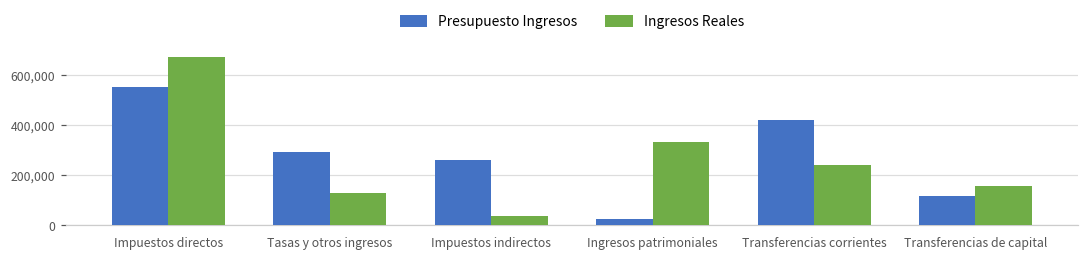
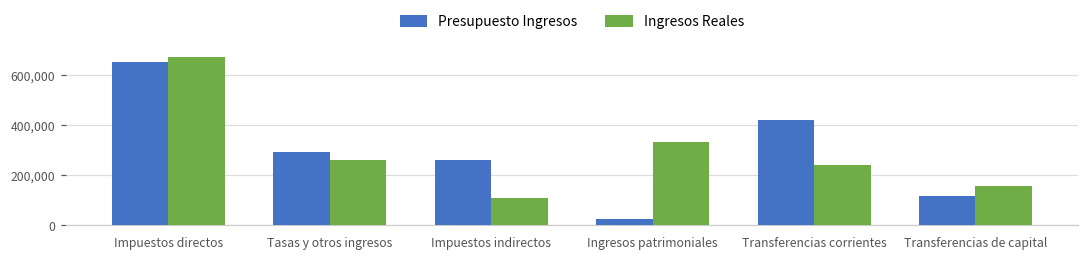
  {
    "Presupuesto Ingresos": {
-     "Impuestos directos": "550,000",
+     "Impuestos directos": "650,000",
      "Tasas y otros ingresos": "290,000",
      "Impuestos indirectos": "260,000",
      "Ingresos patrimoniales": "30,000",
      "Transferencias corrientes": "420,000",
      "Transferencias de capital": "120,000"
    },
    "Ingresos Reales": {
      "Impuestos directos": "670,000",
-     "Tasas y otros ingresos": "130,000",
-     "Impuestos indirectos": "40,000",
+     "Tasas y otros ingresos": "260,000",
+     "Impuestos indirectos": "110,000",
      "Ingresos patrimoniales": "330,000",
      "Transferencias corrientes": "240,000",
      "Transferencias de capital": "160,000"
    }
  }
